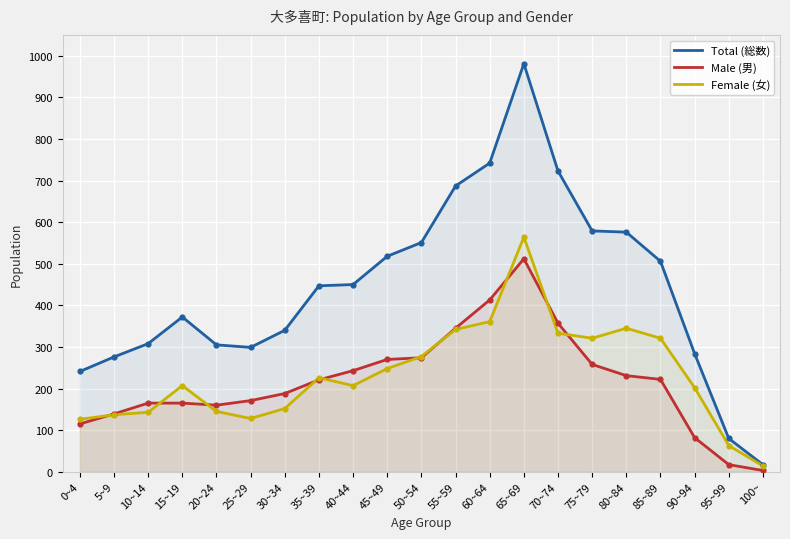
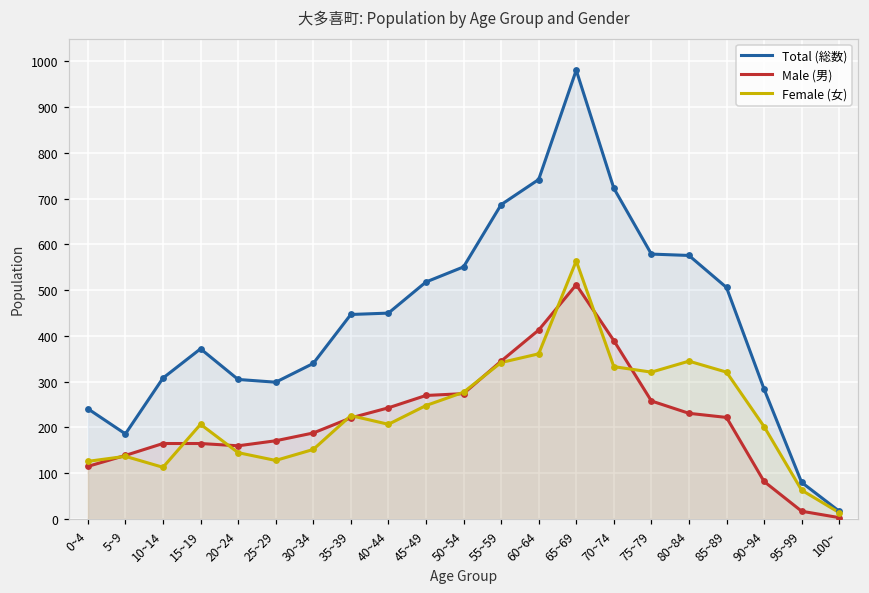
  {
    "Total (総数)": {
      "0~4": 240,
-     "5~9": 280,
+     "5~9": 190,
      "10~14": 310,
      "15~19": 370,
      "20~24": 310,
      "25~29": 300,
      "30~34": 340,
      "35~39": 450,
      "40~44": 450,
      "45~49": 520,
      "50~54": 550,
      "55~59": 690,
      "60~64": 740,
      "65~69": 980,
      "70~74": 720,
      "75~79": 580,
      "80~84": 580,
      "85~89": 510,
      "90~94": 280,
      "95~99": 80
    },
    "Male (男)": {
      "0~4": 120,
      "10~14": 170,
      "15~19": 170,
      "20~24": 160,
      "25~29": 170,
      "30~34": 190,
      "40~44": 240,
      "45~49": 270,
      "60~64": 410,
      "65~69": 510,
-     "70~74": 360,
+     "70~74": 390,
      "75~79": 260,
      "80~84": 230,
      "85~89": 220,
      "90~94": 80,
      "95~99": 20,
      "100~": 0
    },
    "Female (女)": {
      "0~4": 130,
-     "10~14": 140,
+     "10~14": 110,
      "15~19": 210,
      "20~24": 150,
      "25~29": 130,
      "30~34": 150,
      "40~44": 210,
      "45~49": 250,
      "60~64": 360,
      "65~69": 560,
      "70~74": 330,
      "75~79": 320,
      "80~84": 350,
      "85~89": 320,
      "90~94": 200,
      "95~99": 60
    }
  }
